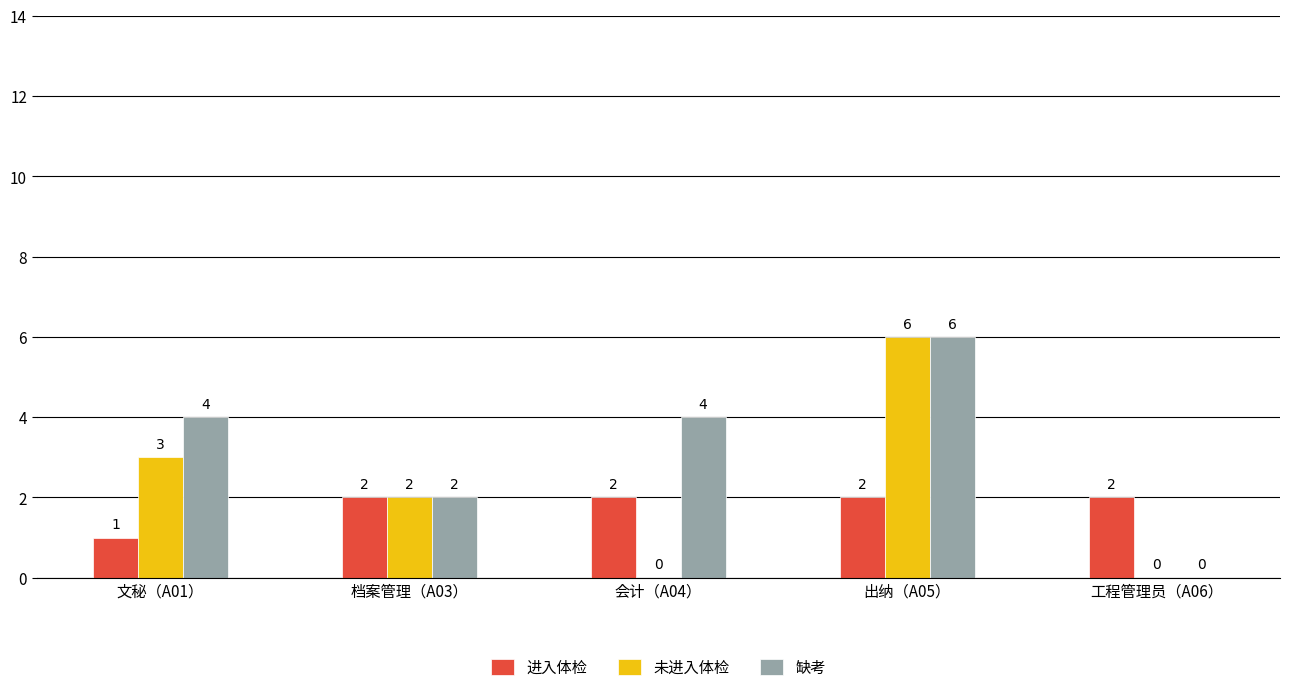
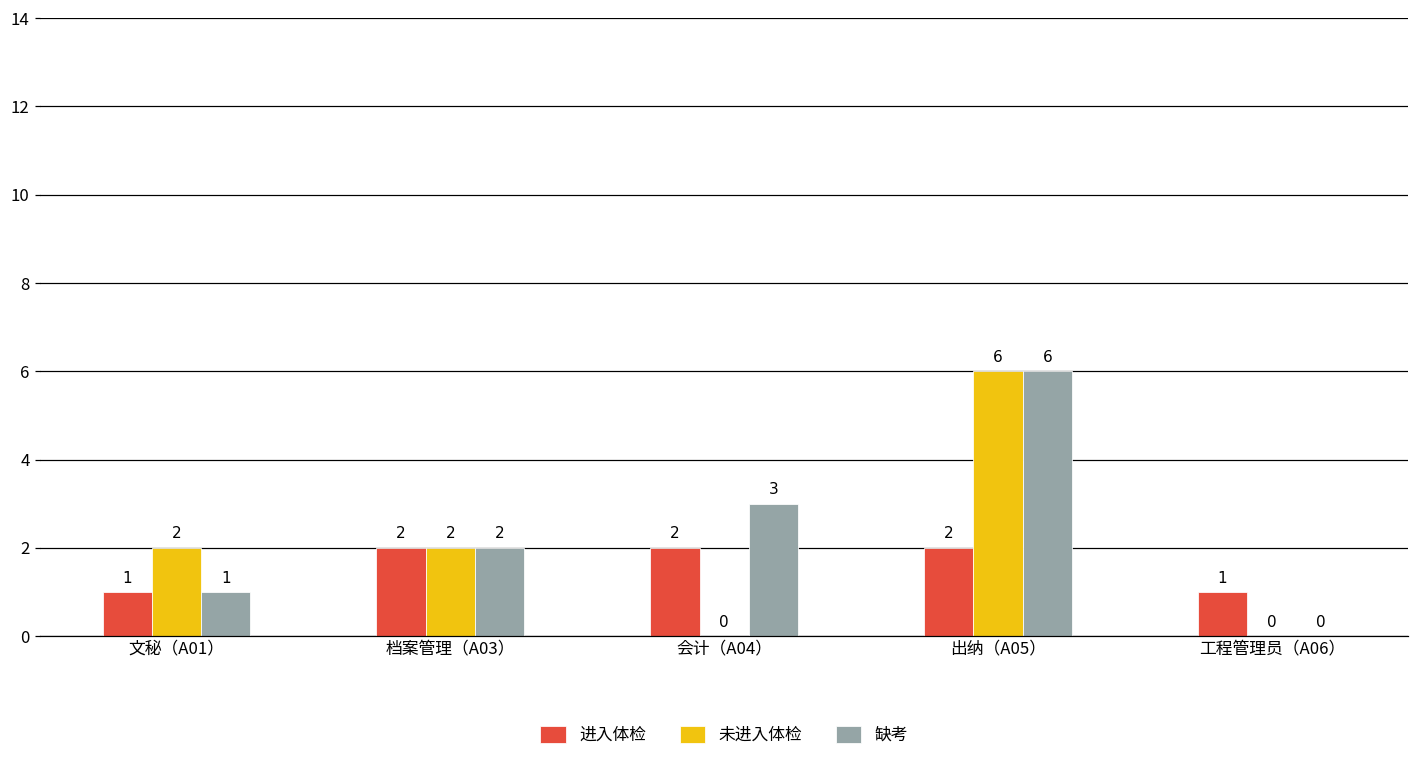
  {
    "进入体检": {
      "文秘（A01）": 1,
      "档案管理（A03）": 2,
      "会计（A04）": 2,
      "出纳（A05）": 2,
-     "工程管理员（A06）": 2
+     "工程管理员（A06）": 1
    },
    "未进入体检": {
-     "文秘（A01）": 3,
+     "文秘（A01）": 2,
      "档案管理（A03）": 2,
      "会计（A04）": 0,
      "出纳（A05）": 6,
      "工程管理员（A06）": 0
    },
    "缺考": {
-     "文秘（A01）": 4,
+     "文秘（A01）": 1,
      "档案管理（A03）": 2,
-     "会计（A04）": 4,
+     "会计（A04）": 3,
      "出纳（A05）": 6,
      "工程管理员（A06）": 0
    }
  }
